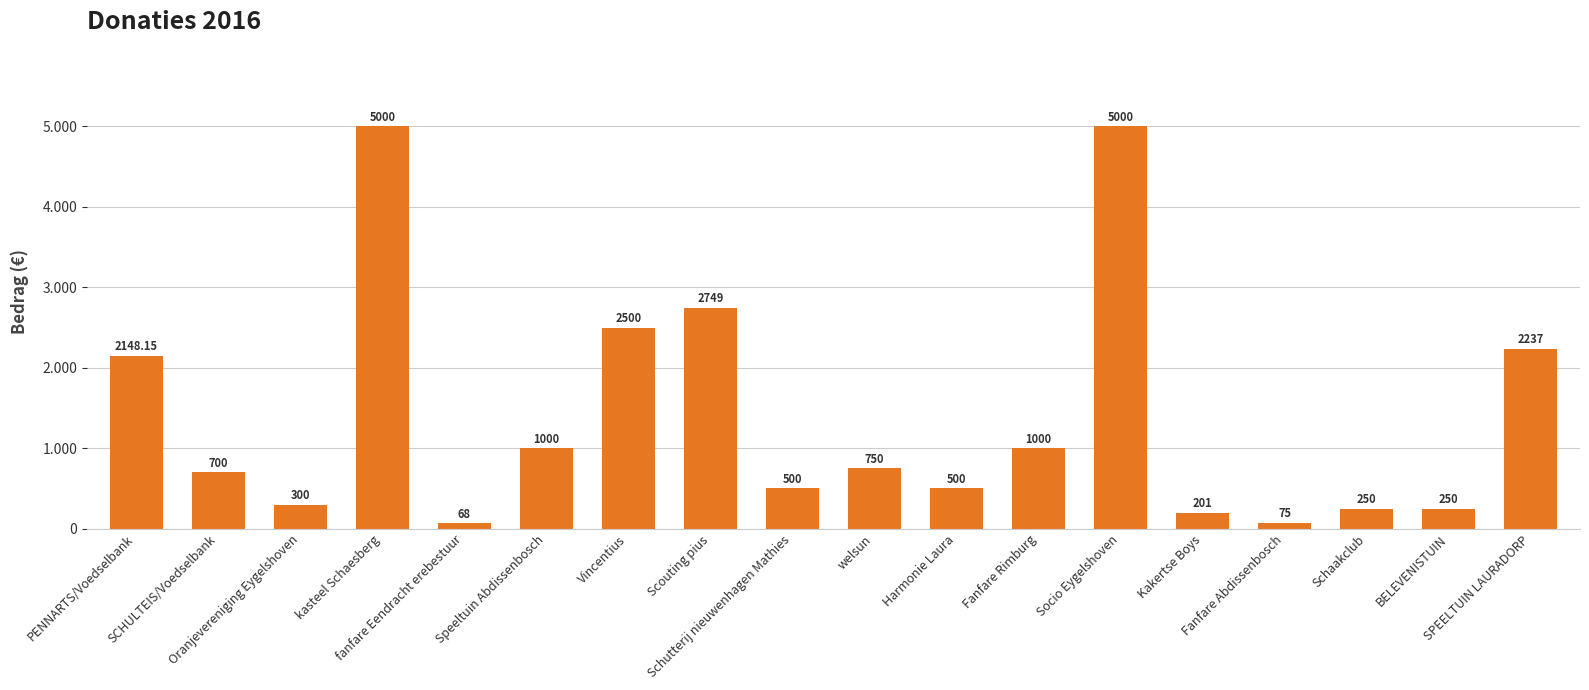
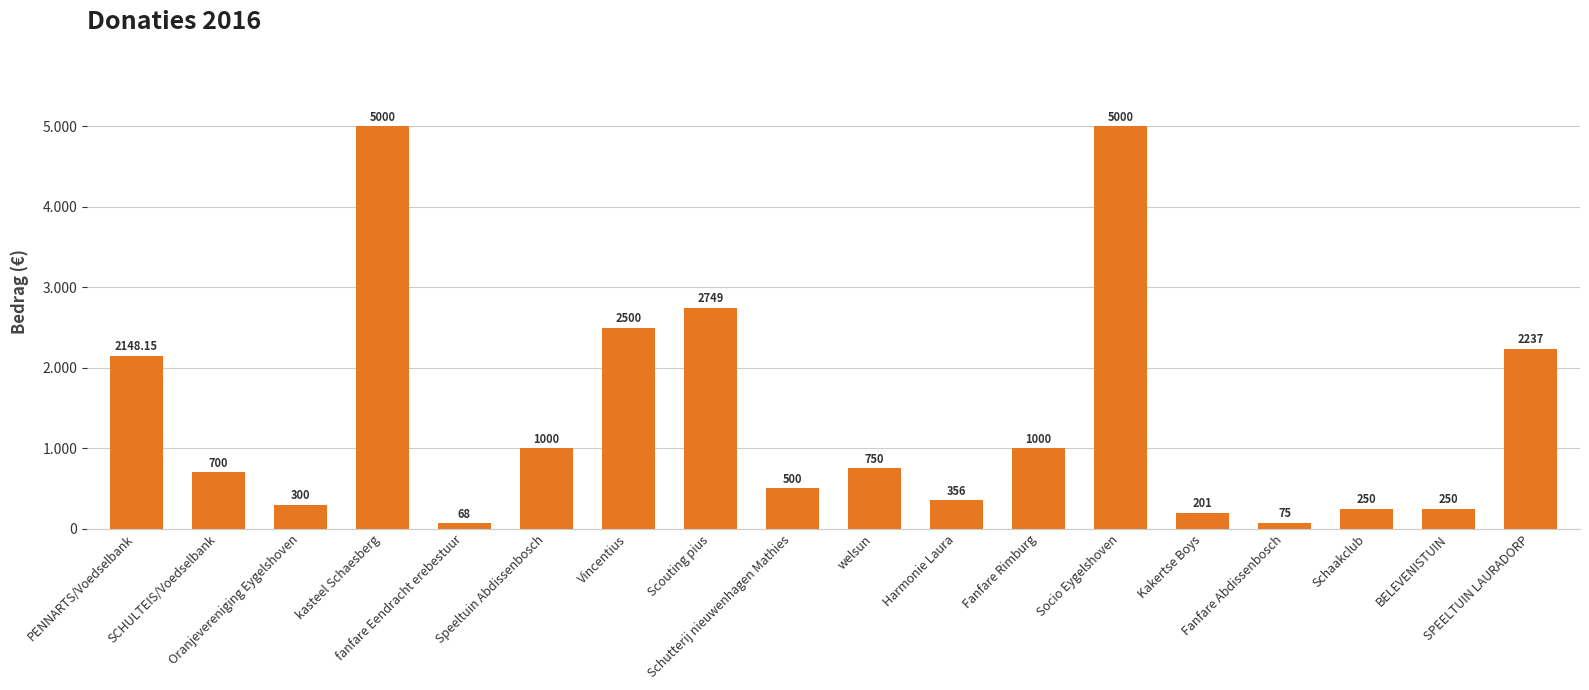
  {
    "PENNARTS/Voedselbank": 2148.15,
    "SCHULTEIS/Voedselbank": 700,
    "Oranjevereniging Eygelshoven": 300,
    "kasteel Schaesberg": 5000,
    "fanfare Eendracht erebestuur": 68,
    "Speeltuin Abdissenbosch": 1000,
    "Vincentius": 2500,
    "Scouting pius": 2749,
    "Schutterij nieuwenhagen Mathies": 500,
    "welsun": 750,
-   "Harmonie Laura": 500,
+   "Harmonie Laura": 356,
    "Fanfare Rimburg": 1000,
    "Socio Eygelshoven": 5000,
    "Kakertse Boys": 201,
    "Fanfare Abdissenbosch": 75,
    "Schaakclub": 250,
    "BELEVENISTUIN": 250,
    "SPEELTUIN LAURADORP": 2237
  }
